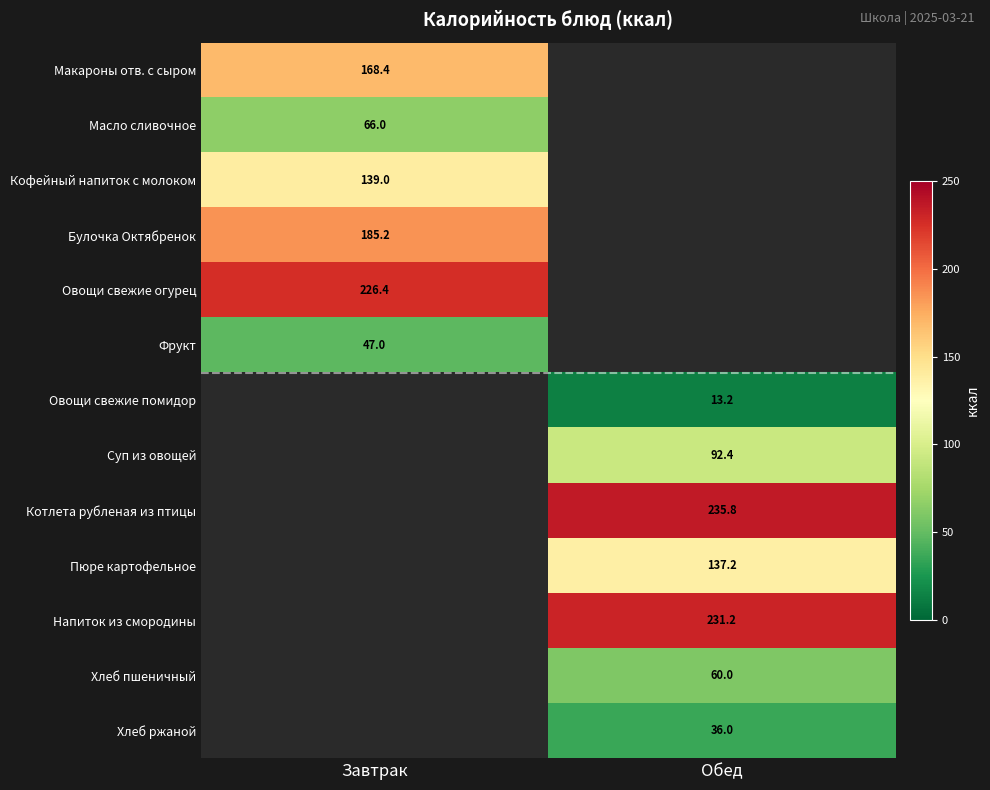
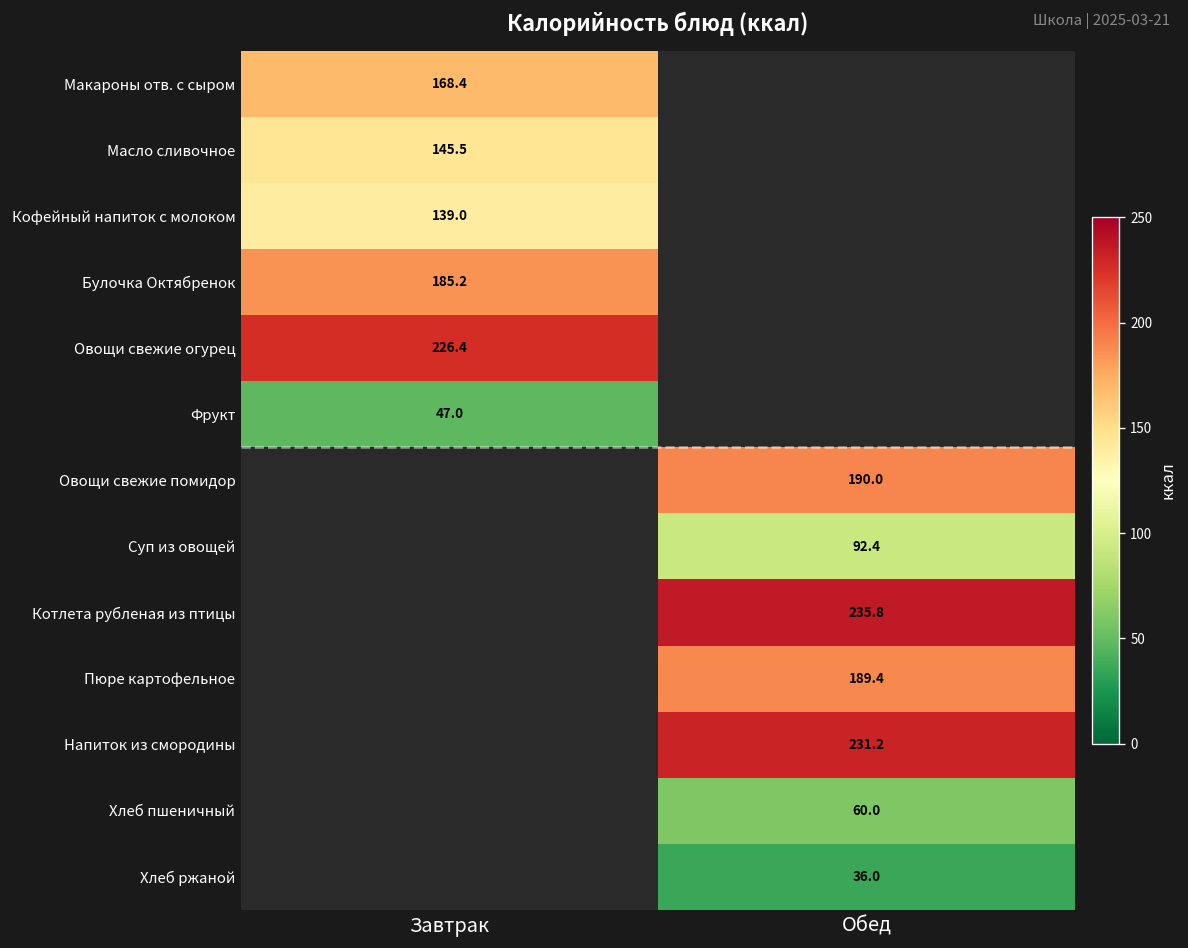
  {
    "Макароны отв. с сыром": {
      "Завтрак": 168.4
    },
    "Масло сливочное": {
-     "Завтрак": 66.0
+     "Завтрак": 145.5
    },
    "Кофейный напиток с молоком": {
      "Завтрак": 139.0
    },
    "Булочка Октябренок": {
      "Завтрак": 185.2
    },
    "Овощи свежие огурец": {
      "Завтрак": 226.4
    },
    "Фрукт": {
      "Завтрак": 47.0
    },
    "Овощи свежие помидор": {
-     "Обед": 13.2
+     "Обед": 190.0
    },
    "Суп из овощей": {
      "Обед": 92.4
    },
    "Котлета рубленая из птицы": {
      "Обед": 235.8
    },
    "Пюре картофельное": {
-     "Обед": 137.2
+     "Обед": 189.4
    },
    "Напиток из смородины": {
      "Обед": 231.2
    },
    "Хлеб пшеничный": {
      "Обед": 60.0
    },
    "Хлеб ржаной": {
      "Обед": 36.0
    }
  }
